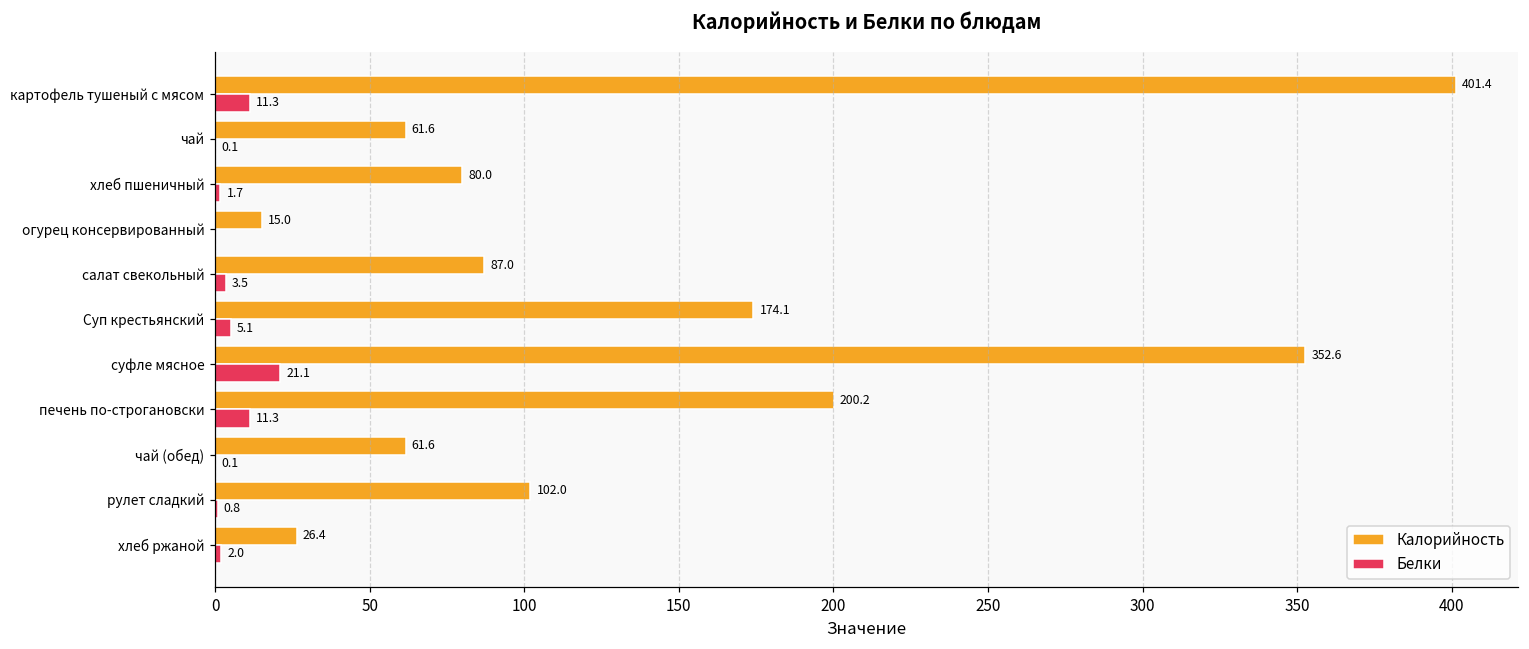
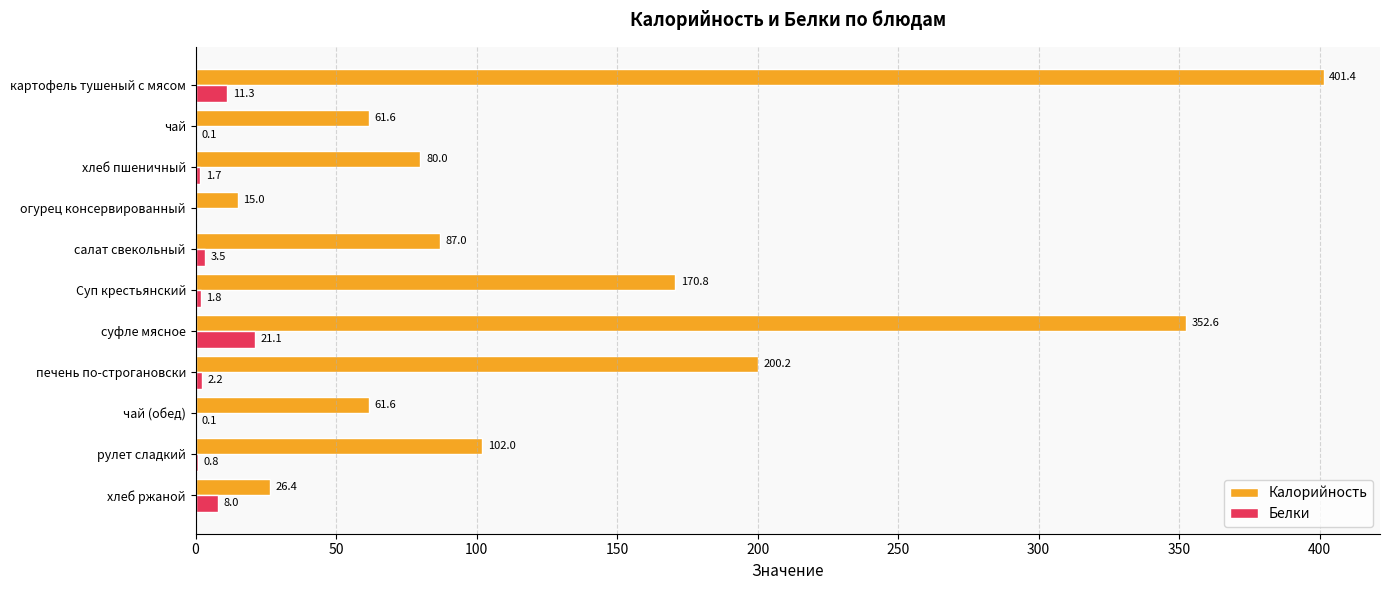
  {
    "Калорийность": {
      "картофель тушеный с мясом": 401.4,
      "чай": 61.6,
      "хлеб пшеничный": 80.0,
      "огурец консервированный": 15.0,
      "салат свекольный": 87.0,
-     "Суп крестьянский": 174.1,
+     "Суп крестьянский": 170.8,
      "суфле мясное": 352.6,
      "печень по-строгановски": 200.2,
      "чай (обед)": 61.6,
      "рулет сладкий": 102.0,
      "хлеб ржаной": 26.4
    },
    "Белки": {
      "картофель тушеный с мясом": 11.3,
      "чай": 0.1,
      "хлеб пшеничный": 1.7,
      "салат свекольный": 3.5,
-     "Суп крестьянский": 5.1,
+     "Суп крестьянский": 1.8,
      "суфле мясное": 21.1,
-     "печень по-строгановски": 11.3,
+     "печень по-строгановски": 2.2,
      "чай (обед)": 0.1,
      "рулет сладкий": 0.8,
-     "хлеб ржаной": 2.0
+     "хлеб ржаной": 8.0
    }
  }
